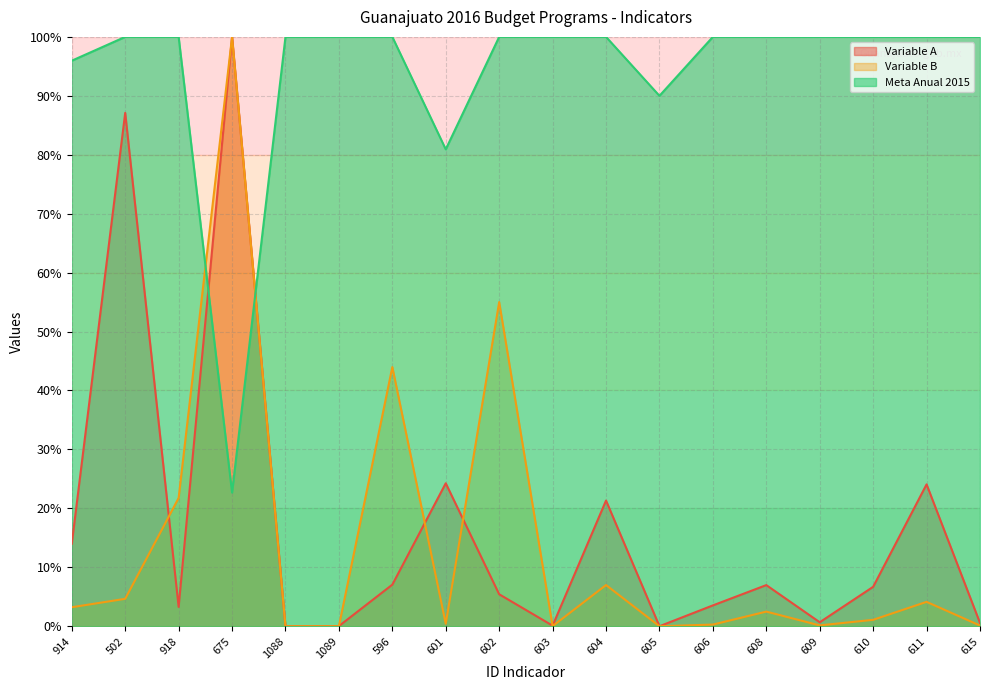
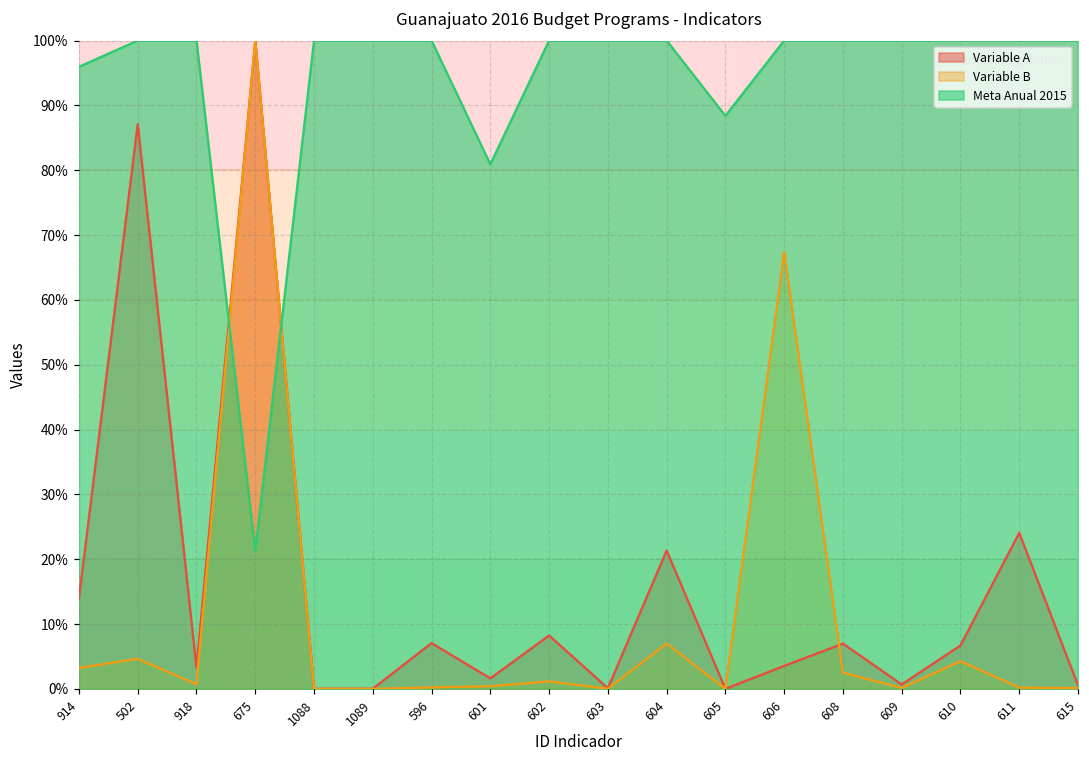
  {
    "Variable A": {
      "914": "14%",
      "502": "87%",
      "918": "3%",
      "596": "7%",
-     "601": "24%",
-     "602": "5%",
+     "601": "2%",
+     "602": "8%",
      "604": "21%",
      "606": "4%",
      "608": "7%",
      "609": "1%",
      "610": "7%",
      "611": "24%"
    },
    "Variable B": {
      "914": "3%",
      "502": "5%",
-     "918": "22%",
-     "596": "44%",
+     "918": "1%",
+     "596": "0%",
      "601": "0%",
-     "602": "55%",
+     "602": "1%",
      "604": "7%",
-     "606": "0%",
+     "606": "67%",
      "608": "2%",
      "609": "0%",
-     "610": "1%",
-     "611": "4%"
+     "610": "4%",
+     "611": "0%"
    },
    "Meta Anual 2015": {
      "914": "96%",
      "502": "100%",
      "918": "100%",
-     "675": "23%",
+     "675": "21%",
      "1088": "100%",
      "1089": "100%",
      "596": "100%",
      "601": "81%",
      "602": "100%",
      "603": "100%",
      "604": "100%",
-     "605": "90%",
+     "605": "88%",
      "606": "100%",
      "608": "100%",
      "609": "100%",
      "610": "100%",
      "611": "100%",
      "615": "100%"
    }
  }
